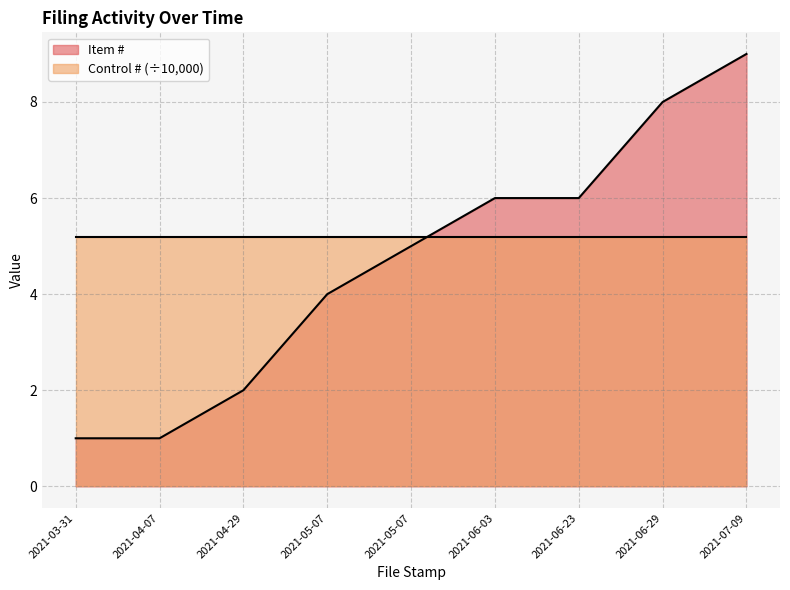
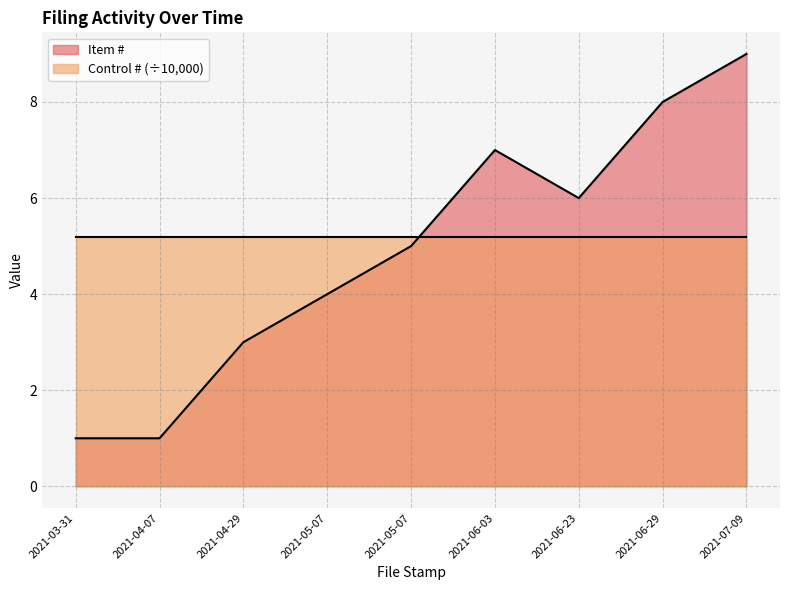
  {
    "Item #": {
      "2021-03-31": 1,
      "2021-04-07": 1,
-     "2021-04-29": 2,
-     "2021-06-03": 6,
+     "2021-04-29": 3,
+     "2021-06-03": 7,
      "2021-06-23": 6,
      "2021-06-29": 8,
      "2021-07-09": 9
    },
    "Control # (÷10,000)": {
      "2021-03-31": 5.2,
      "2021-04-07": 5.2,
      "2021-04-29": 5.2,
      "2021-06-03": 5.2,
      "2021-06-23": 5.2,
      "2021-06-29": 5.2,
      "2021-07-09": 5.2
    }
  }
